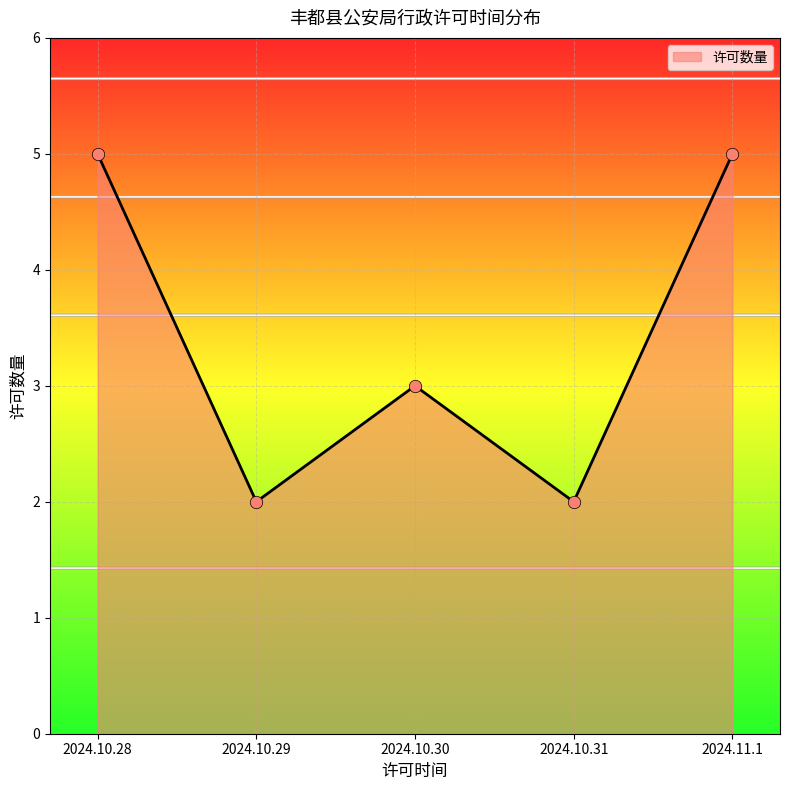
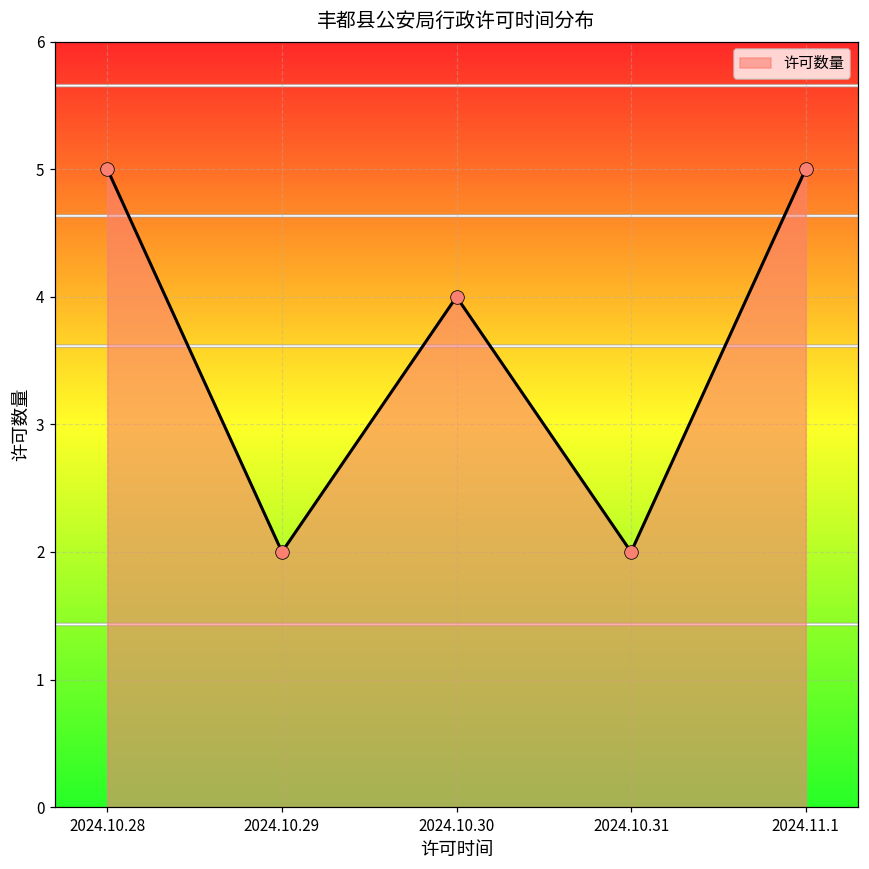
  {
    "2024.10.28": 5,
    "2024.10.29": 2,
-   "2024.10.30": 3,
+   "2024.10.30": 4,
    "2024.10.31": 2,
    "2024.11.1": 5
  }
